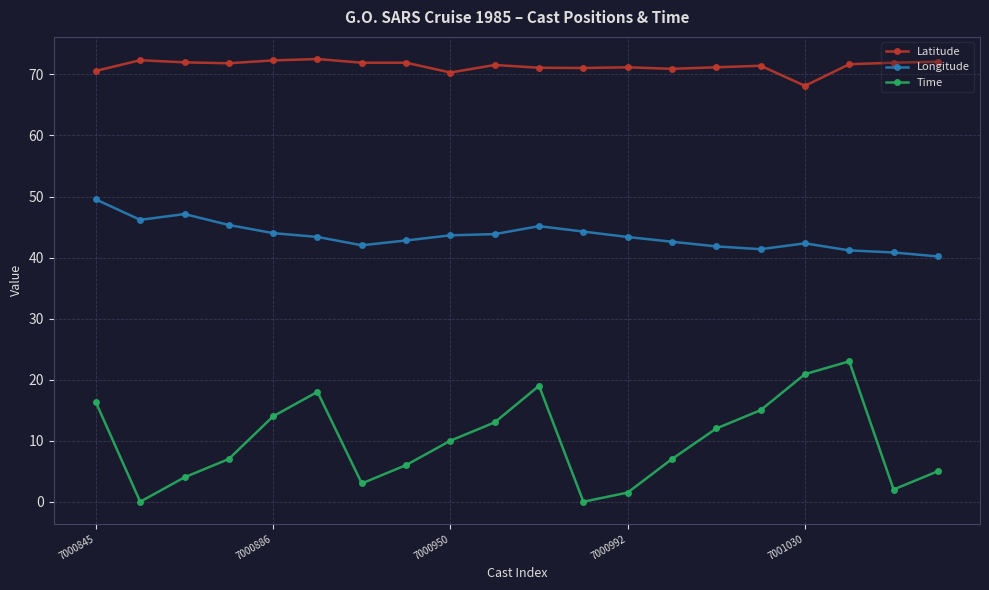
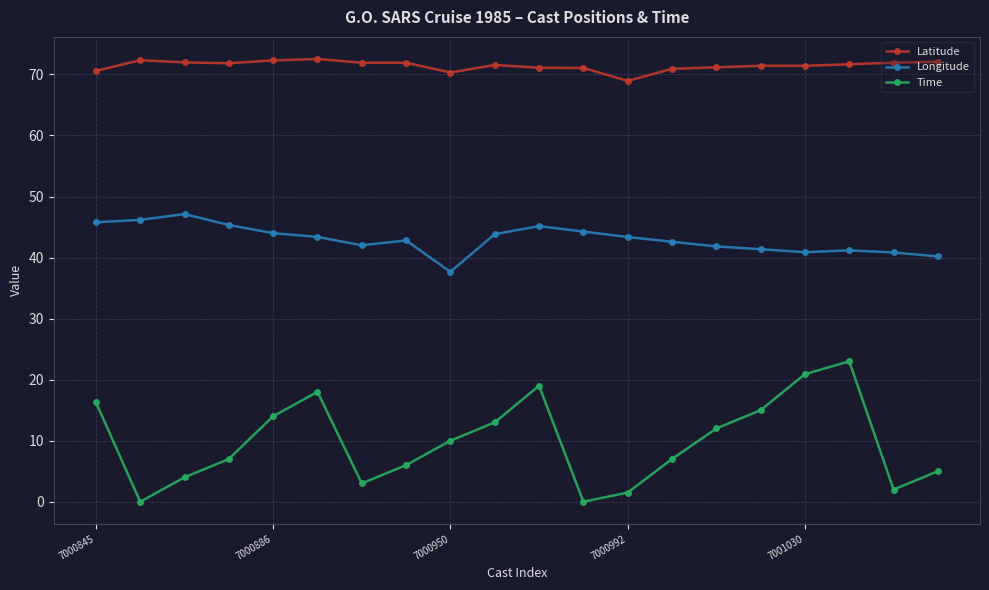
  {
    "Latitude": {
      "7000845": 71,
      "7000886": 72,
      "7000950": 70,
-     "7000992": 71,
-     "7001030": 68
+     "7000992": 69,
+     "7001030": 71
    },
    "Longitude": {
-     "7000845": 50,
+     "7000845": 46,
      "7000886": 44,
-     "7000950": 44,
+     "7000950": 38,
      "7000992": 43,
-     "7001030": 42
+     "7001030": 41
    },
    "Time": {
      "7000845": 16,
      "7000886": 14,
      "7000950": 10,
      "7000992": 2,
      "7001030": 21
    }
  }
